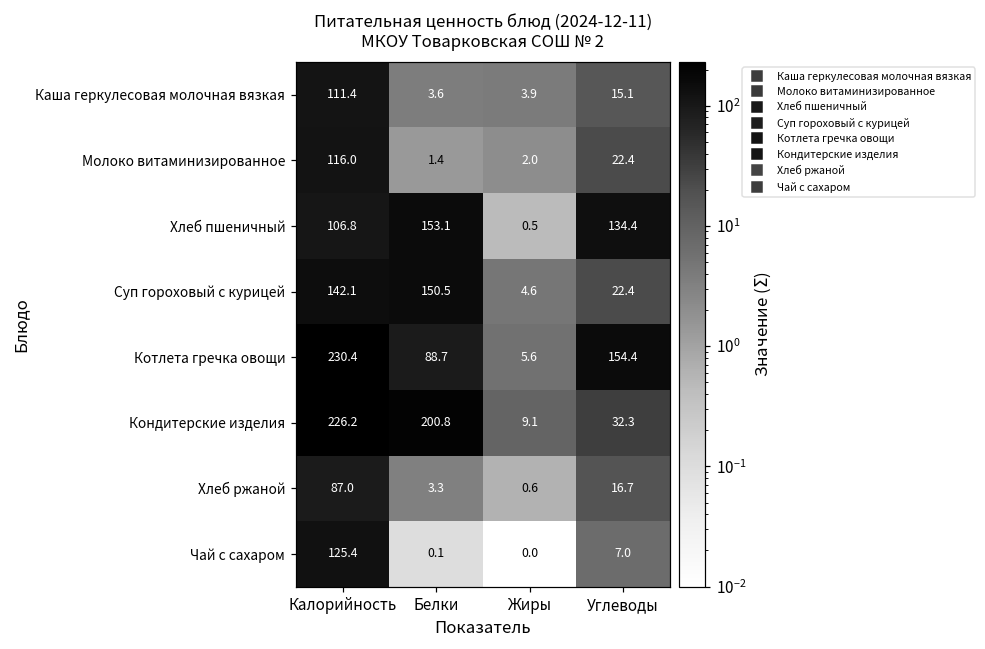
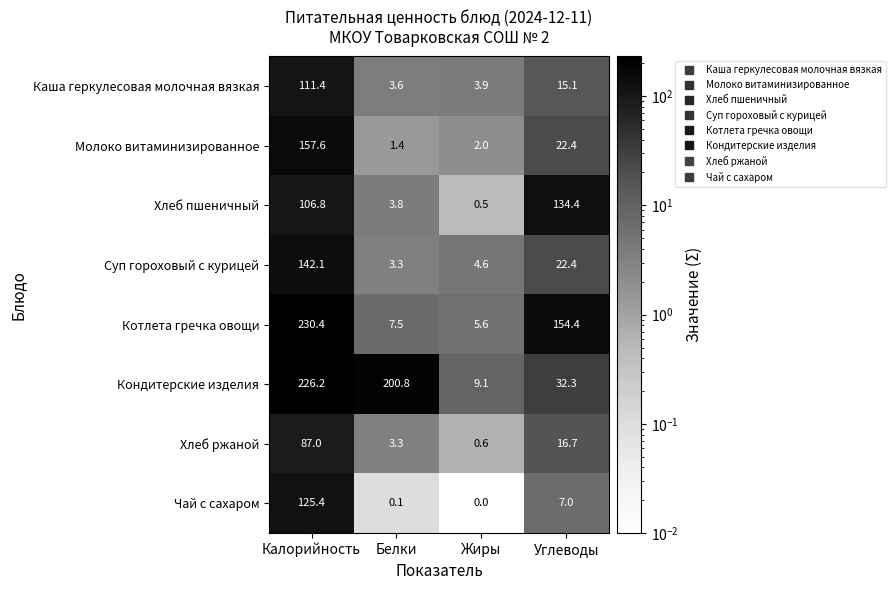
  {
    "Каша геркулесовая молочная вязкая": {
      "Калорийность": 111.4,
      "Белки": 3.6,
      "Жиры": 3.9,
      "Углеводы": 15.1
    },
    "Молоко витаминизированное": {
-     "Калорийность": 116.0,
+     "Калорийность": 157.6,
      "Белки": 1.4,
      "Жиры": 2.0,
      "Углеводы": 22.4
    },
    "Хлеб пшеничный": {
      "Калорийность": 106.8,
-     "Белки": 153.1,
+     "Белки": 3.8,
      "Жиры": 0.5,
      "Углеводы": 134.4
    },
    "Суп гороховый с курицей": {
      "Калорийность": 142.1,
-     "Белки": 150.5,
+     "Белки": 3.3,
      "Жиры": 4.6,
      "Углеводы": 22.4
    },
    "Котлета гречка овощи": {
      "Калорийность": 230.4,
-     "Белки": 88.7,
+     "Белки": 7.5,
      "Жиры": 5.6,
      "Углеводы": 154.4
    },
    "Кондитерские изделия": {
      "Калорийность": 226.2,
      "Белки": 200.8,
      "Жиры": 9.1,
      "Углеводы": 32.3
    },
    "Хлеб ржаной": {
      "Калорийность": 87.0,
      "Белки": 3.3,
      "Жиры": 0.6,
      "Углеводы": 16.7
    },
    "Чай с сахаром": {
      "Калорийность": 125.4,
      "Белки": 0.1,
      "Жиры": 0.0,
      "Углеводы": 7.0
    }
  }
